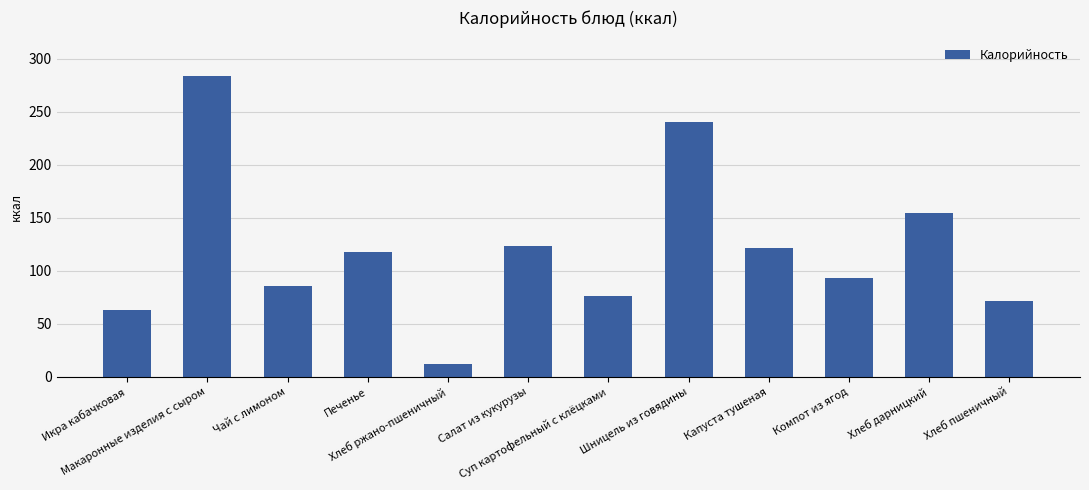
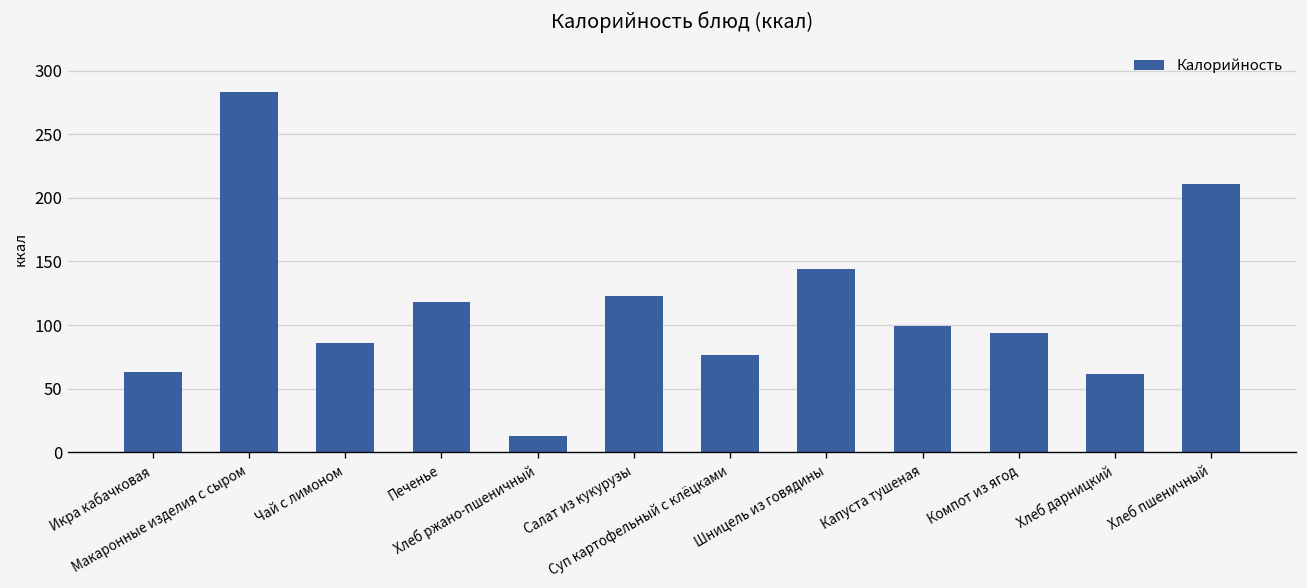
  {
    "Икра кабачковая": 63,
    "Макаронные изделия с сыром": 284,
    "Чай с лимоном": 86,
    "Печенье": 118,
    "Хлеб ржано-пшеничный": 12,
    "Салат из кукурузы": 123,
    "Суп картофельный с клёцками": 77,
-   "Шницель из говядины": 241,
-   "Капуста тушеная": 122,
+   "Шницель из говядины": 144,
+   "Капуста тушеная": 99,
    "Компот из ягод": 94,
-   "Хлеб дарницкий": 155,
-   "Хлеб пшеничный": 71
+   "Хлеб дарницкий": 62,
+   "Хлеб пшеничный": 211
  }
